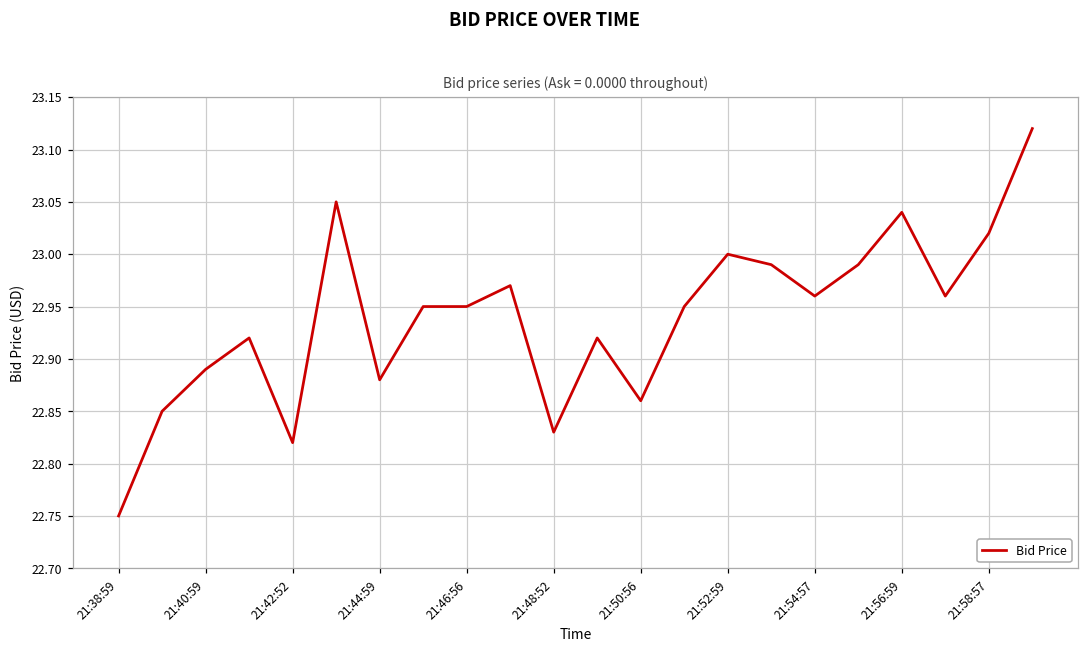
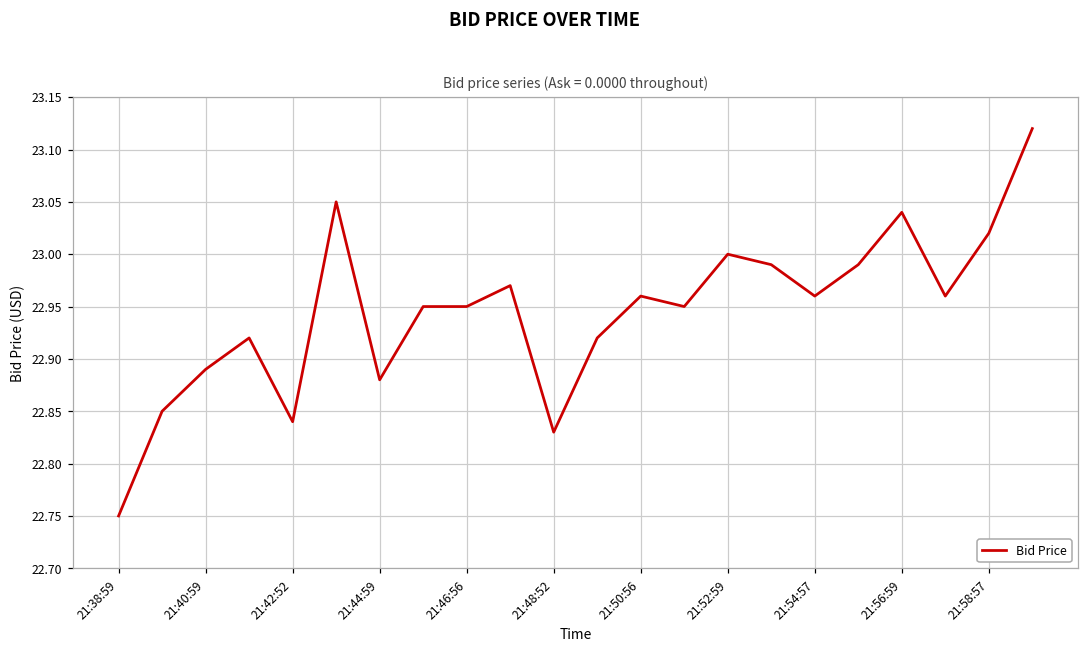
  {
    "21:38:59": 22.75,
    "21:40:59": 22.89,
-   "21:42:52": 22.82,
+   "21:42:52": 22.84,
    "21:44:59": 22.88,
    "21:46:56": 22.95,
    "21:48:52": 22.83,
-   "21:50:56": 22.86,
+   "21:50:56": 22.96,
    "21:52:59": 23.00,
    "21:54:57": 22.96,
    "21:56:59": 23.04,
    "21:58:57": 23.02
  }
